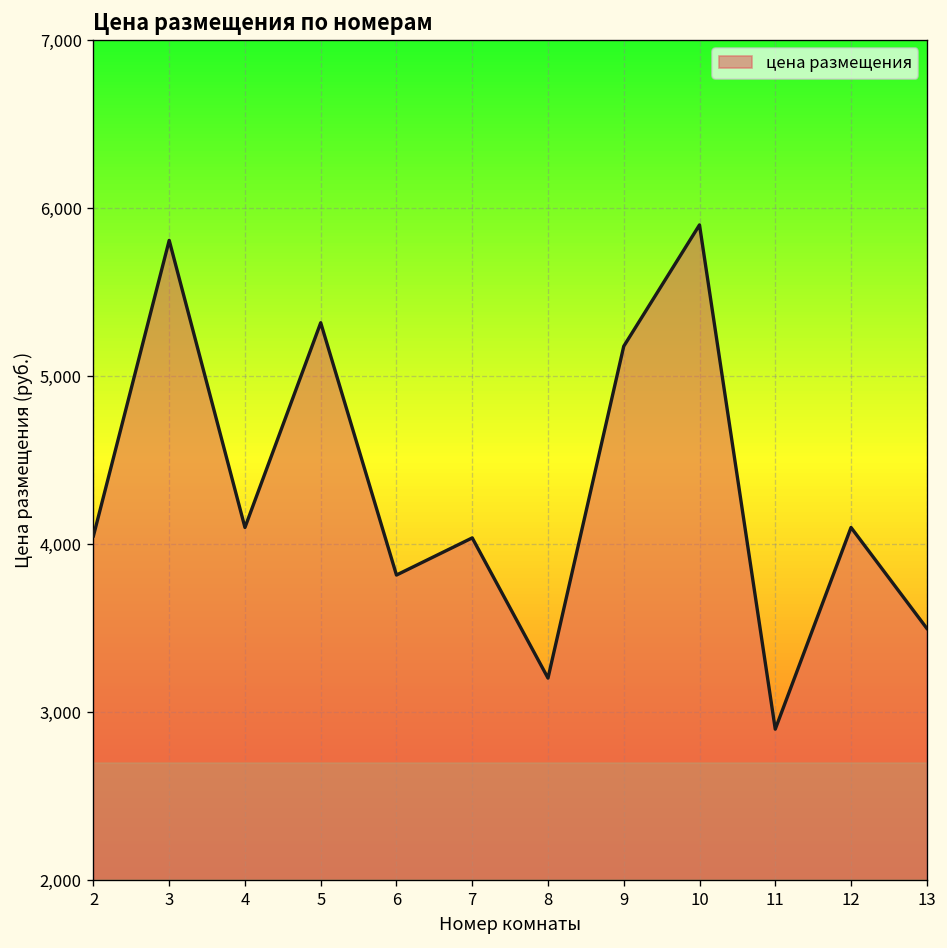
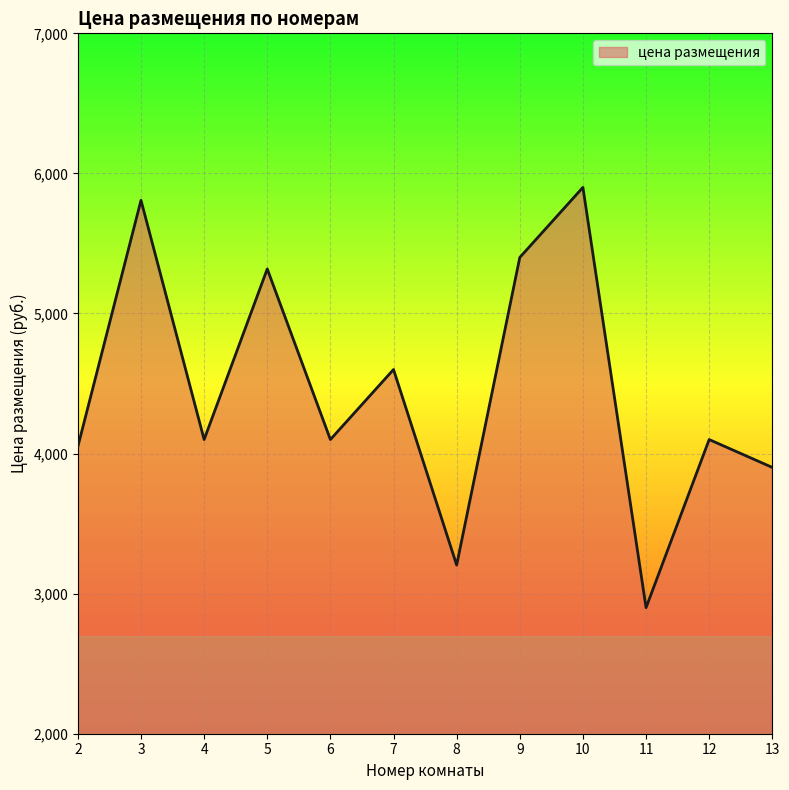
  {
    "2": "4,050",
    "3": "5,810",
    "4": "4,100",
    "5": "5,320",
-   "6": "3,820",
-   "7": "4,040",
+   "6": "4,100",
+   "7": "4,600",
    "8": "3,200",
-   "9": "5,180",
+   "9": "5,400",
    "10": "5,900",
    "11": "2,900",
    "12": "4,100",
-   "13": "3,500"
+   "13": "3,900"
  }
